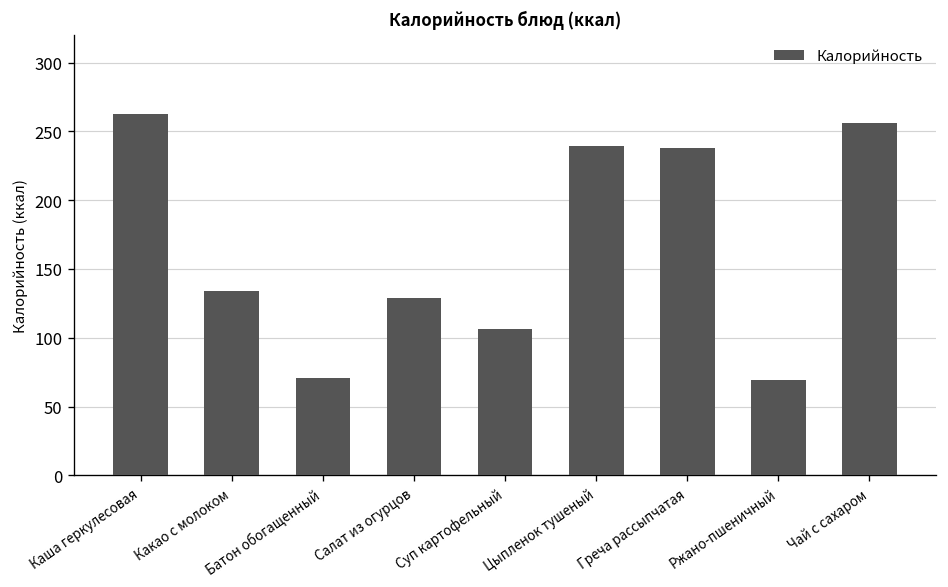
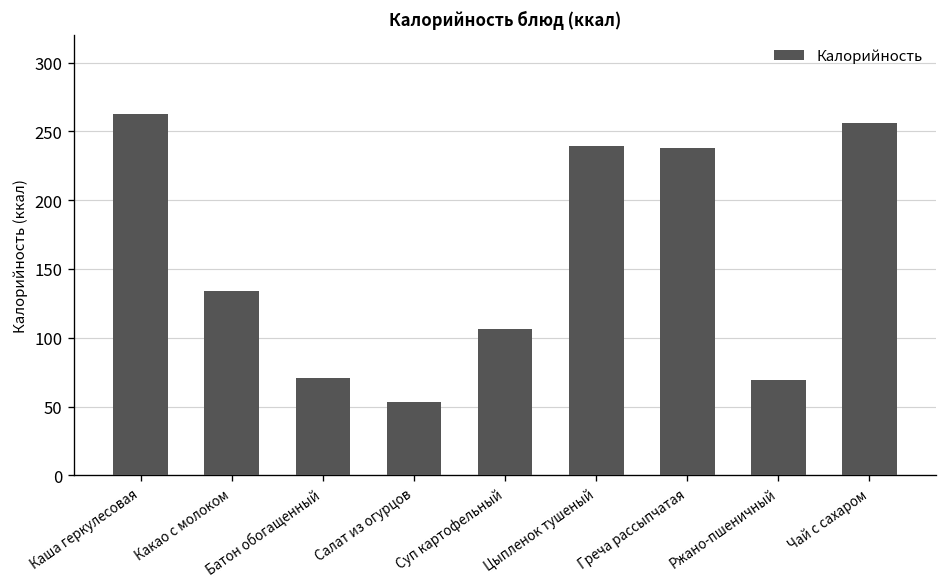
  {
    "Каша геркулесовая": 263,
    "Какао с молоком": 134,
    "Батон обогащенный": 71,
-   "Салат из огурцов": 129,
+   "Салат из огурцов": 54,
    "Суп картофельный": 106,
    "Цыпленок тушеный": 239,
    "Греча рассыпчатая": 238,
    "Ржано-пшеничный": 70,
    "Чай с сахаром": 256
  }
